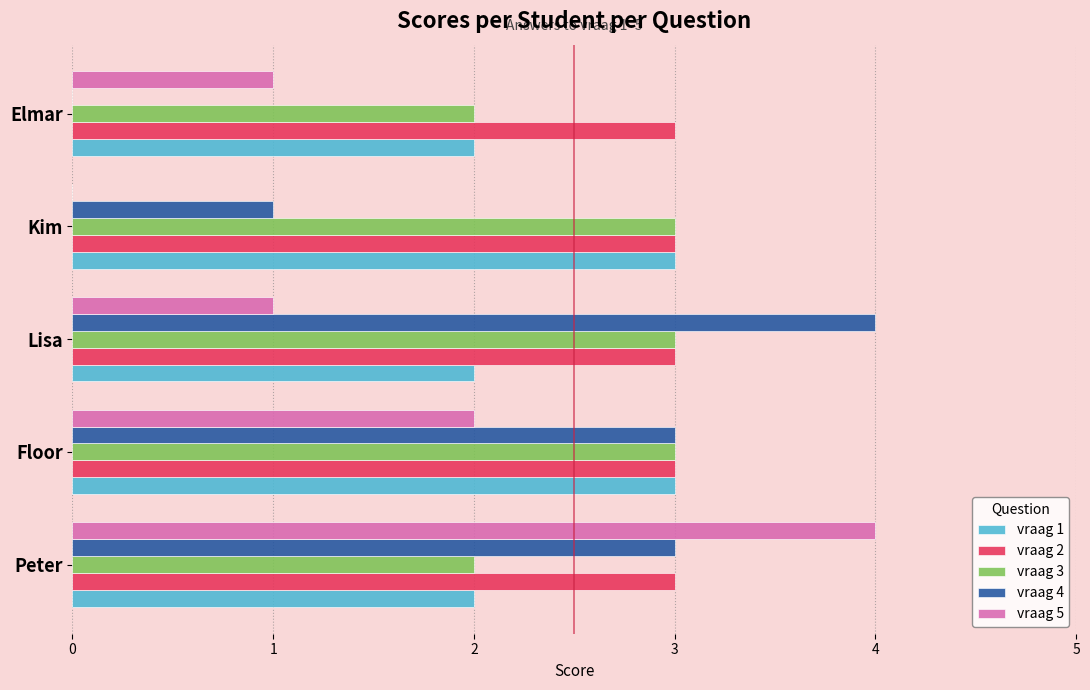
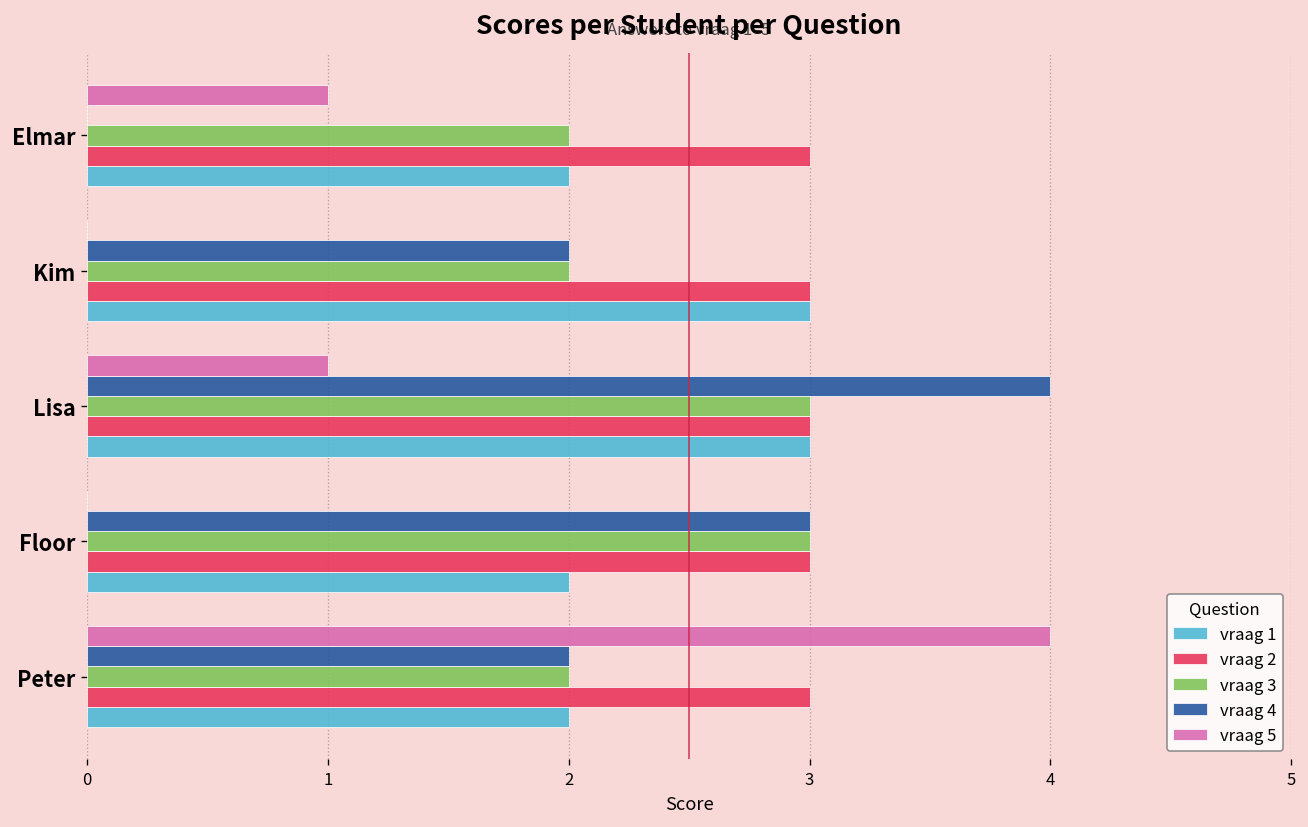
  {
    "vraag 1": {
      "Elmar": 2,
      "Kim": 3,
-     "Lisa": 2,
-     "Floor": 3,
+     "Lisa": 3,
+     "Floor": 2,
      "Peter": 2
    },
    "vraag 2": {
      "Elmar": 3,
      "Kim": 3,
      "Lisa": 3,
      "Floor": 3,
      "Peter": 3
    },
    "vraag 3": {
      "Elmar": 2,
-     "Kim": 3,
+     "Kim": 2,
      "Lisa": 3,
      "Floor": 3,
      "Peter": 2
    },
    "vraag 4": {
      "Elmar": 0,
-     "Kim": 1,
+     "Kim": 2,
      "Lisa": 4,
      "Floor": 3,
-     "Peter": 3
+     "Peter": 2
    },
    "vraag 5": {
      "Elmar": 1,
      "Kim": 0,
      "Lisa": 1,
-     "Floor": 2,
+     "Floor": 0,
      "Peter": 4
    }
  }
